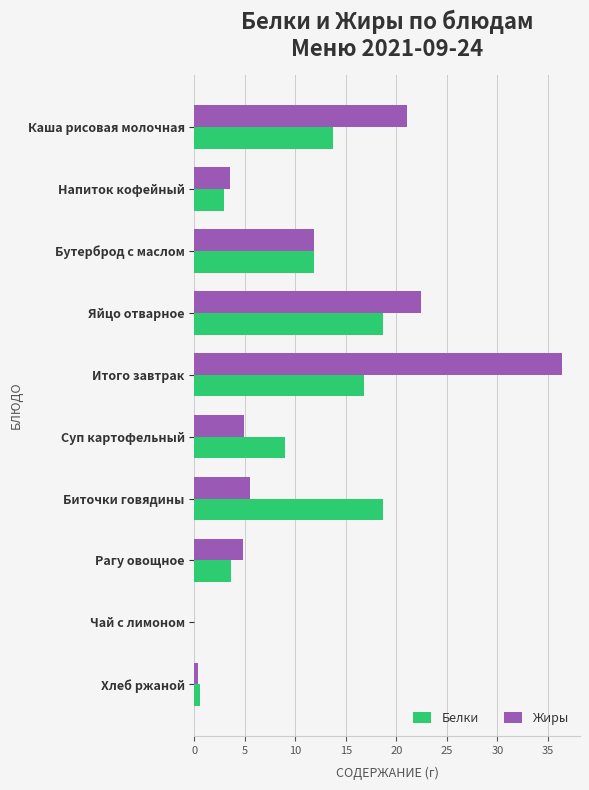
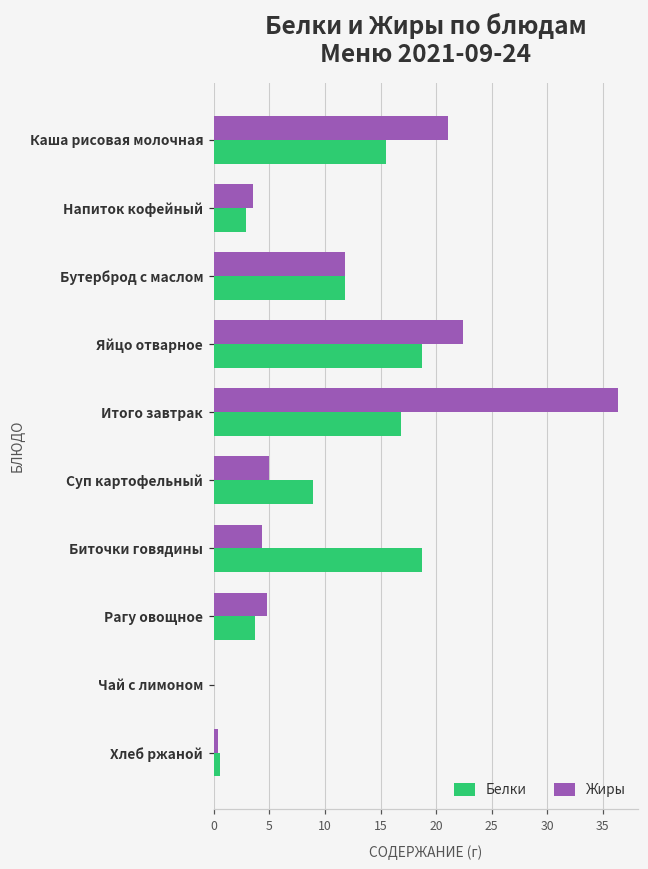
  {
    "Белки": {
-     "Каша рисовая молочная": 13.7,
+     "Каша рисовая молочная": 15.5,
      "Напиток кофейный": 2.9,
      "Бутерброд с маслом": 11.8,
      "Яйцо отварное": 18.7,
      "Итого завтрак": 16.8,
      "Суп картофельный": 8.9,
      "Биточки говядины": 18.7,
      "Рагу овощное": 3.7,
      "Чай с лимоном": 0.0,
      "Хлеб ржаной": 0.6
    },
    "Жиры": {
      "Каша рисовая молочная": 21.1,
      "Напиток кофейный": 3.5,
      "Бутерброд с маслом": 11.8,
      "Яйцо отварное": 22.4,
      "Итого завтрак": 36.4,
      "Суп картофельный": 4.9,
-     "Биточки говядины": 5.5,
+     "Биточки говядины": 4.3,
      "Рагу овощное": 4.8,
      "Чай с лимоном": 0.0,
      "Хлеб ржаной": 0.4
    }
  }
